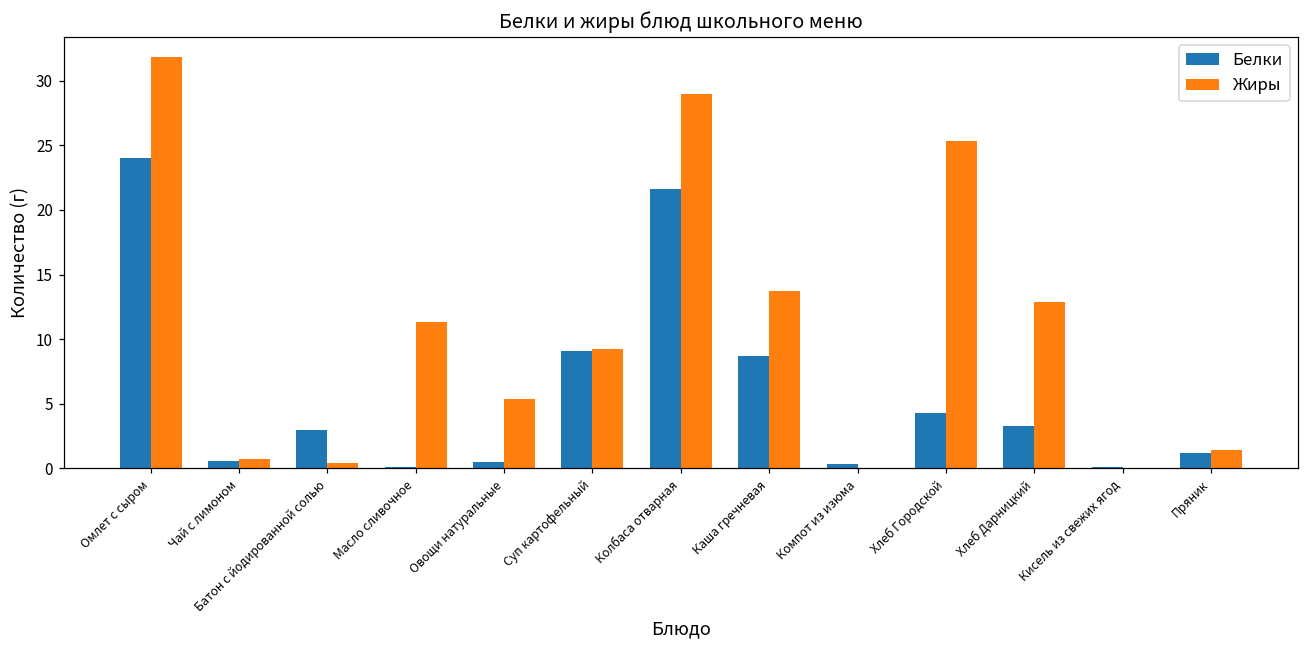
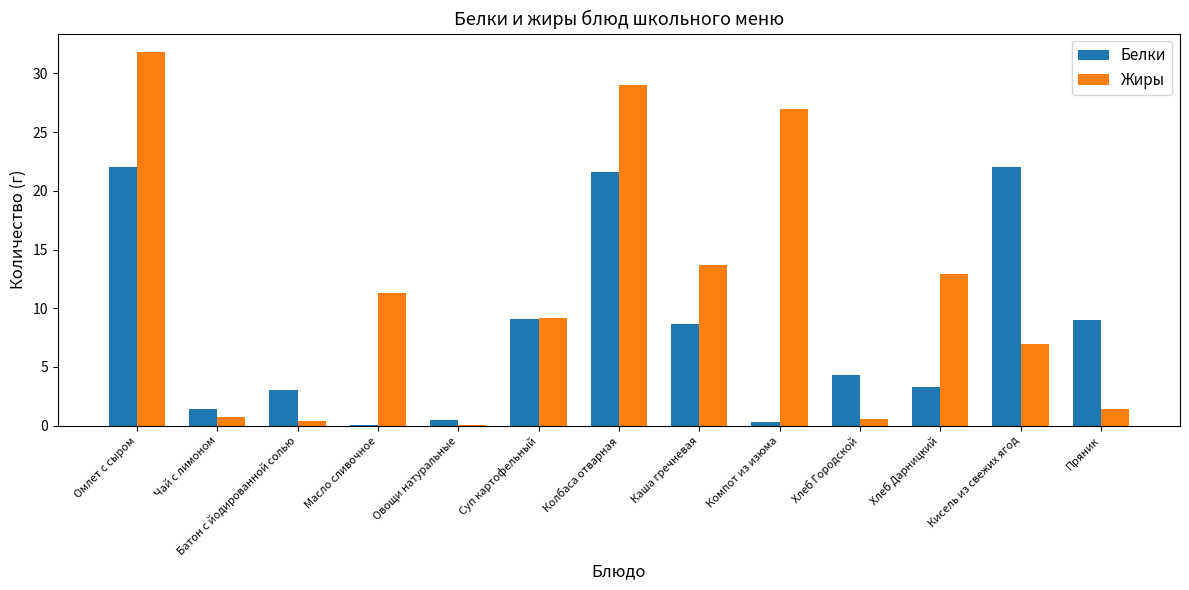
  {
    "Белки": {
-     "Омлет с сыром": 24,
-     "Чай с лимоном": 0.6,
+     "Омлет с сыром": 22,
+     "Чай с лимоном": 1.4,
      "Батон с йодированной солью": 3.0,
      "Овощи натуральные": 0.5,
      "Суп картофельный": 9.1,
      "Колбаса отварная": 21.6,
      "Каша гречневая": 8.7,
      "Компот из изюма": 0.3,
      "Хлеб Городской": 4.3,
      "Хлеб Дарницкий": 3.3,
-     "Кисель из свежих ягод": 0.1,
-     "Пряник": 1.2
+     "Кисель из свежих ягод": 22.0,
+     "Пряник": 9.0
    },
    "Жиры": {
      "Омлет с сыром": 31.8,
      "Чай с лимоном": 0.7,
      "Батон с йодированной солью": 0.4,
      "Масло сливочное": 11.3,
-     "Овощи натуральные": 5.4,
+     "Овощи натуральные": 0.1,
      "Суп картофельный": 9.2,
      "Колбаса отварная": 29.0,
      "Каша гречневая": 13.7,
-     "Компот из изюма": 0,
-     "Хлеб Городской": 25.3,
+     "Компот из изюма": 27,
+     "Хлеб Городской": 0.6,
      "Хлеб Дарницкий": 12.9,
-     "Кисель из свежих ягод": 0,
+     "Кисель из свежих ягод": 7,
      "Пряник": 1.4
    }
  }
